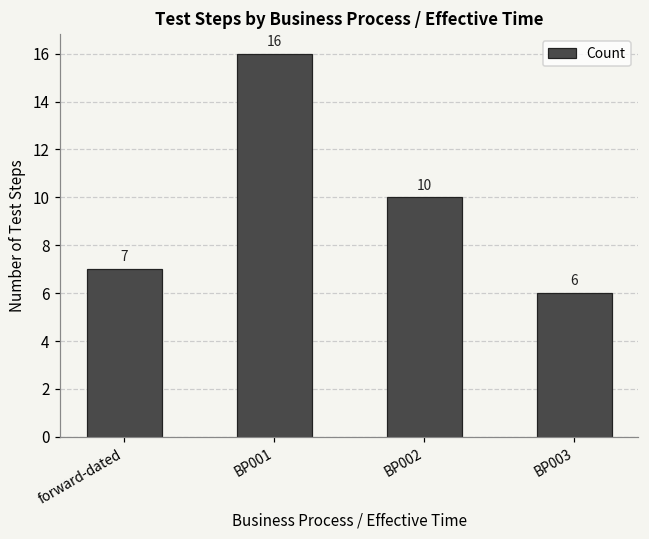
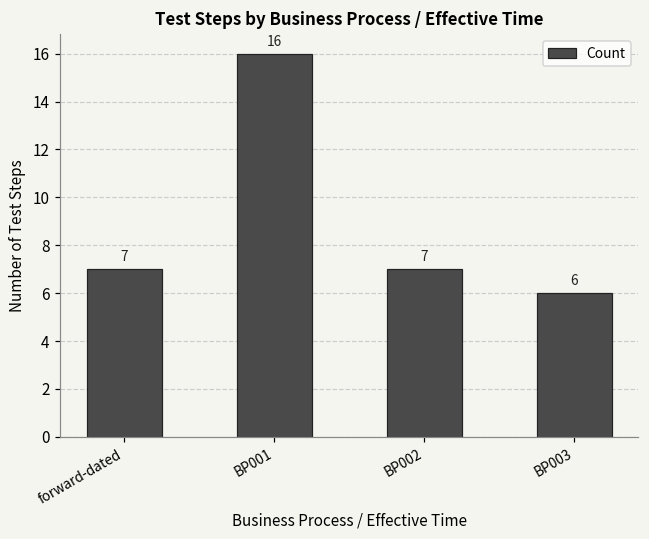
  {
    "forward-dated": 7,
    "BP001": 16,
-   "BP002": 10,
+   "BP002": 7,
    "BP003": 6
  }
